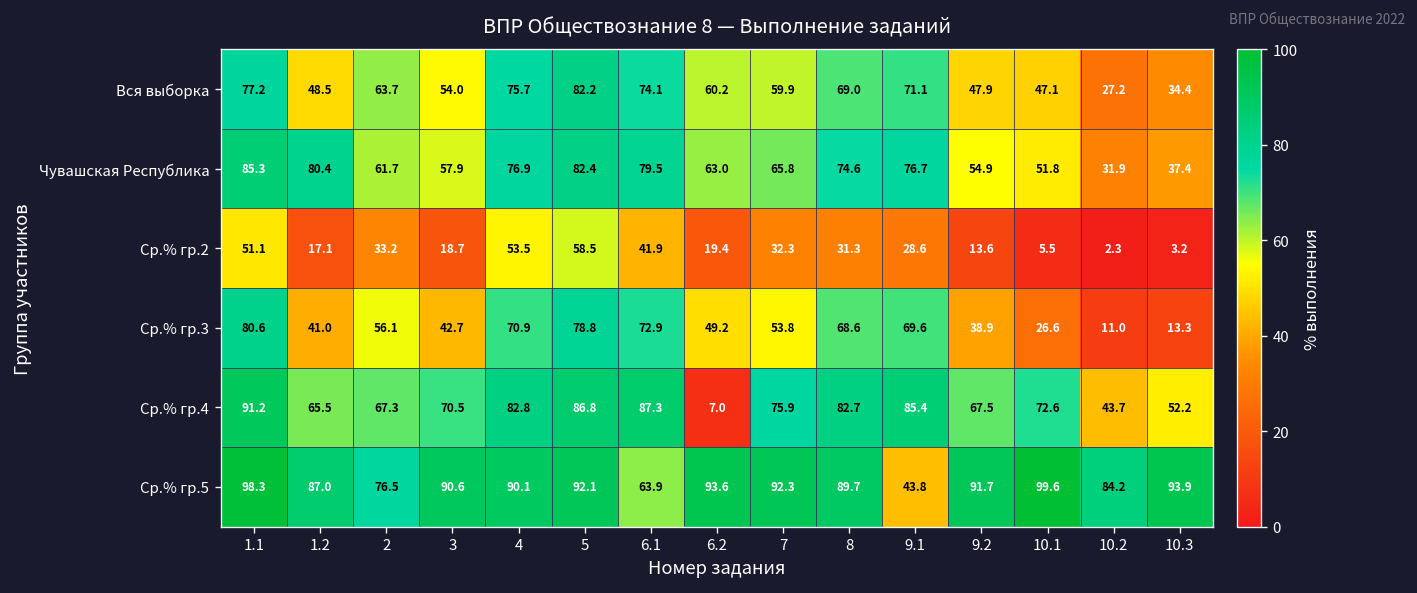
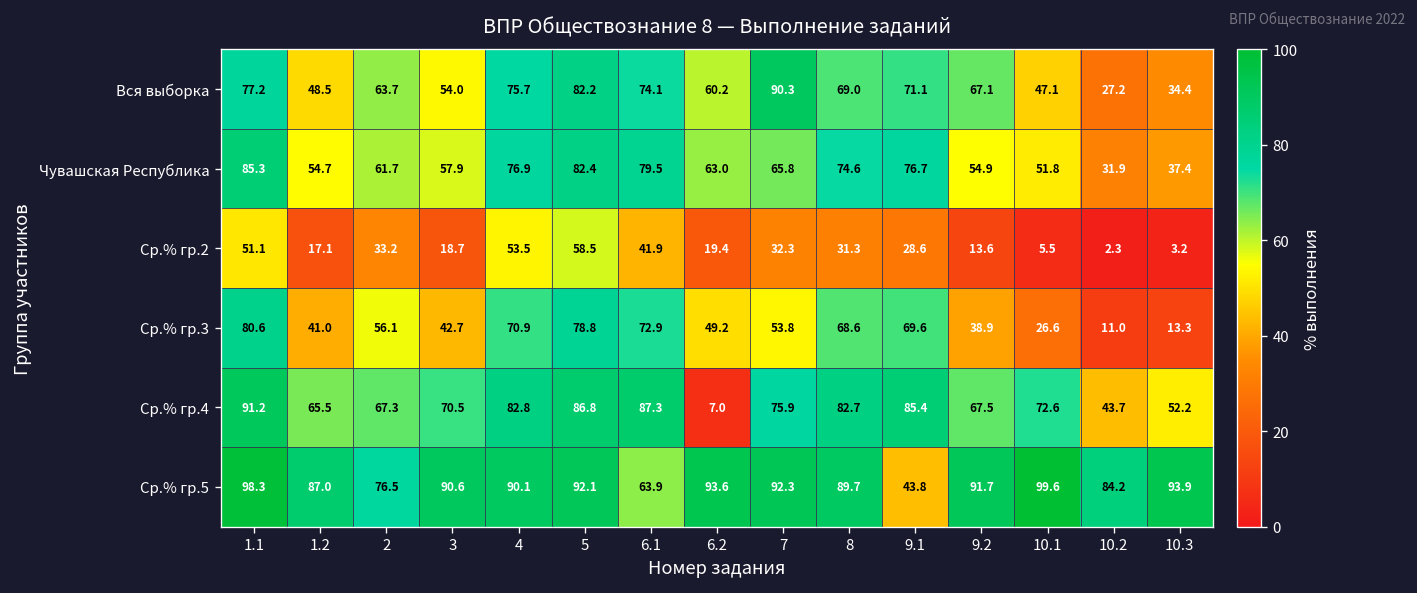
  {
    "Вся выборка": {
      "1.1": 77.2,
      "1.2": 48.5,
      "2": 63.7,
      "3": 54.0,
      "4": 75.7,
      "5": 82.2,
      "6.1": 74.1,
      "6.2": 60.2,
-     "7": 59.9,
+     "7": 90.3,
      "8": 69.0,
      "9.1": 71.1,
-     "9.2": 47.9,
+     "9.2": 67.1,
      "10.1": 47.1,
      "10.2": 27.2,
      "10.3": 34.4
    },
    "Чувашская Республика": {
      "1.1": 85.3,
-     "1.2": 80.4,
+     "1.2": 54.7,
      "2": 61.7,
      "3": 57.9,
      "4": 76.9,
      "5": 82.4,
      "6.1": 79.5,
      "6.2": 63.0,
      "7": 65.8,
      "8": 74.6,
      "9.1": 76.7,
      "9.2": 54.9,
      "10.1": 51.8,
      "10.2": 31.9,
      "10.3": 37.4
    },
    "Ср.% гр.2": {
      "1.1": 51.1,
      "1.2": 17.1,
      "2": 33.2,
      "3": 18.7,
      "4": 53.5,
      "5": 58.5,
      "6.1": 41.9,
      "6.2": 19.4,
      "7": 32.3,
      "8": 31.3,
      "9.1": 28.6,
      "9.2": 13.6,
      "10.1": 5.5,
      "10.2": 2.3,
      "10.3": 3.2
    },
    "Ср.% гр.3": {
      "1.1": 80.6,
      "1.2": 41.0,
      "2": 56.1,
      "3": 42.7,
      "4": 70.9,
      "5": 78.8,
      "6.1": 72.9,
      "6.2": 49.2,
      "7": 53.8,
      "8": 68.6,
      "9.1": 69.6,
      "9.2": 38.9,
      "10.1": 26.6,
      "10.2": 11.0,
      "10.3": 13.3
    },
    "Ср.% гр.4": {
      "1.1": 91.2,
      "1.2": 65.5,
      "2": 67.3,
      "3": 70.5,
      "4": 82.8,
      "5": 86.8,
      "6.1": 87.3,
      "6.2": 7.0,
      "7": 75.9,
      "8": 82.7,
      "9.1": 85.4,
      "9.2": 67.5,
      "10.1": 72.6,
      "10.2": 43.7,
      "10.3": 52.2
    },
    "Ср.% гр.5": {
      "1.1": 98.3,
      "1.2": 87.0,
      "2": 76.5,
      "3": 90.6,
      "4": 90.1,
      "5": 92.1,
      "6.1": 63.9,
      "6.2": 93.6,
      "7": 92.3,
      "8": 89.7,
      "9.1": 43.8,
      "9.2": 91.7,
      "10.1": 99.6,
      "10.2": 84.2,
      "10.3": 93.9
    }
  }
